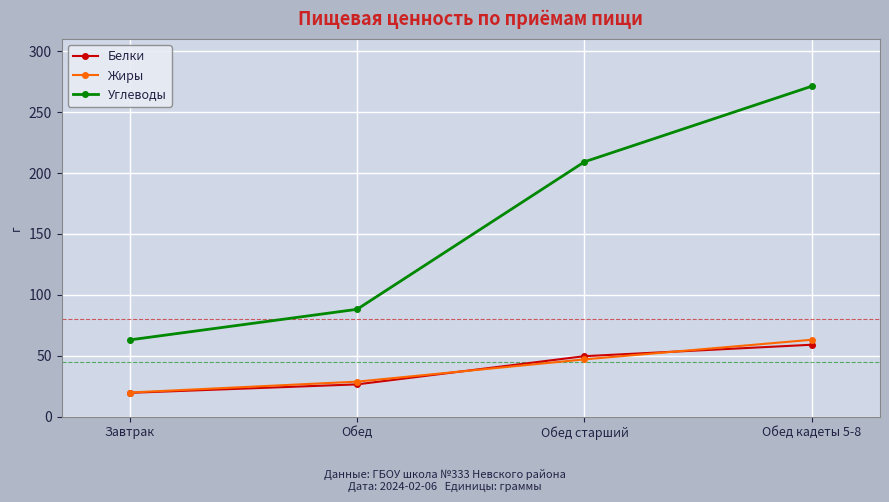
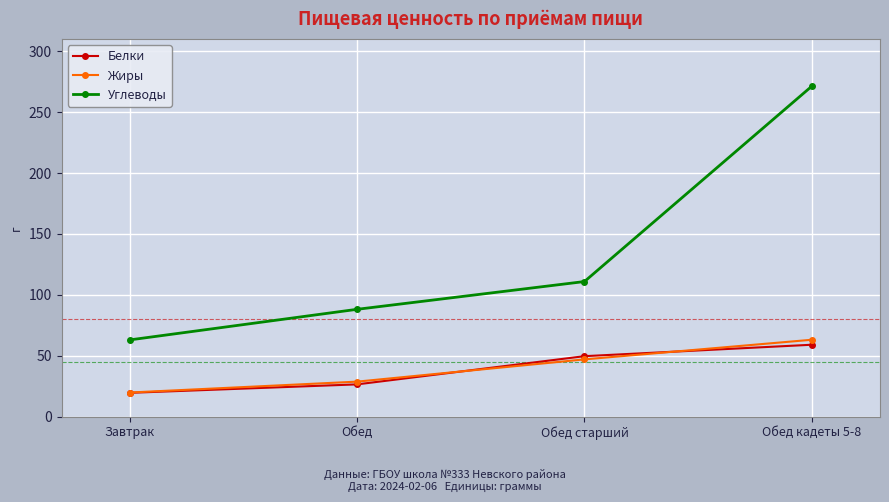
  {
    "Белки": {
      "Обед": 26,
      "Обед старший": 50,
      "Обед кадеты 5-8": 59
    },
    "Жиры": {
      "Обед": 29,
      "Обед старший": 47,
      "Обед кадеты 5-8": 63
    },
    "Углеводы": {
      "Завтрак": 63,
      "Обед": 88,
-     "Обед старший": 209,
+     "Обед старший": 111,
      "Обед кадеты 5-8": 271
    }
  }
